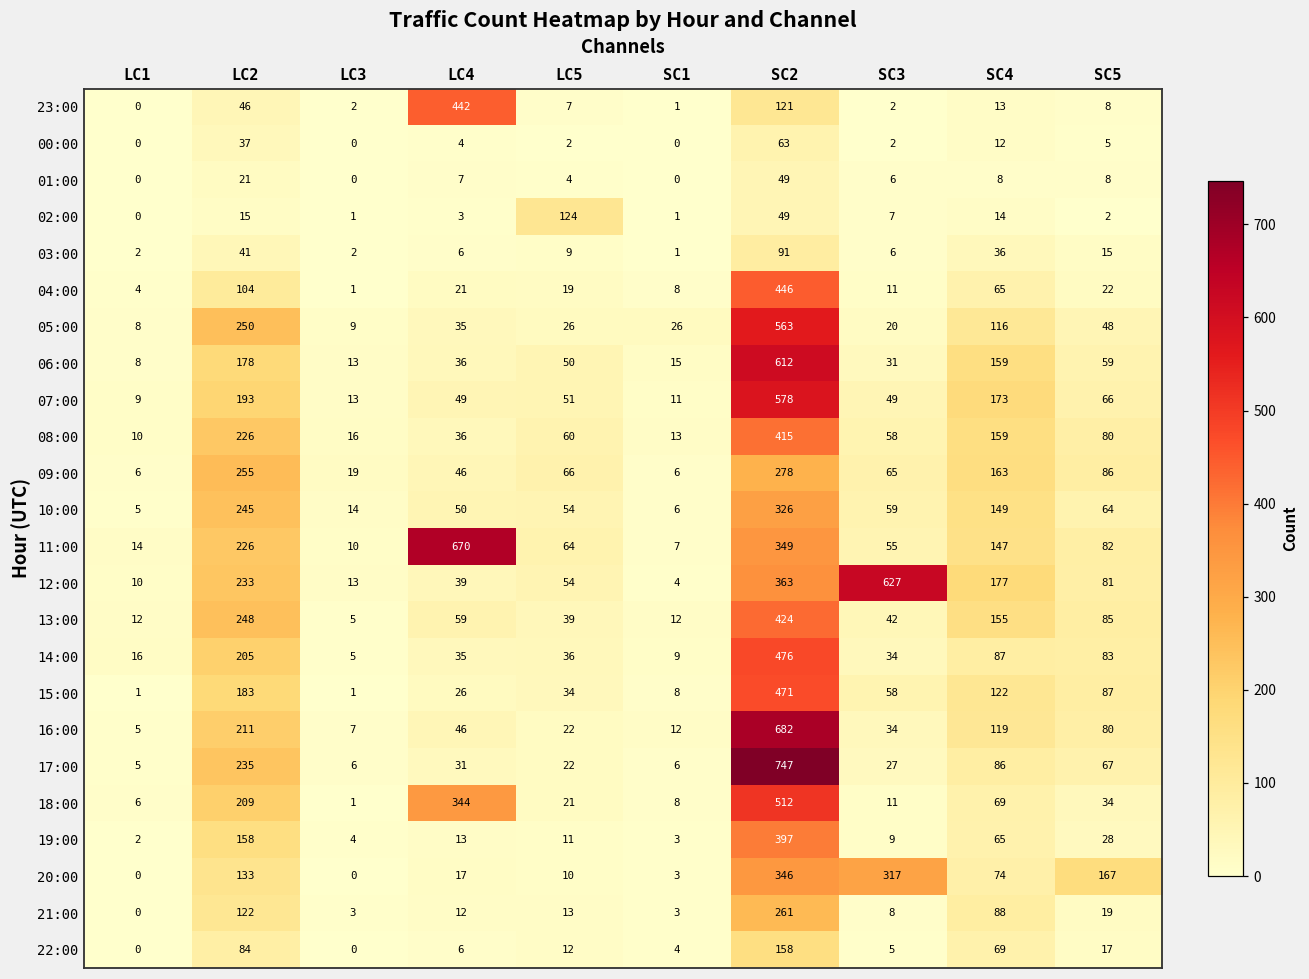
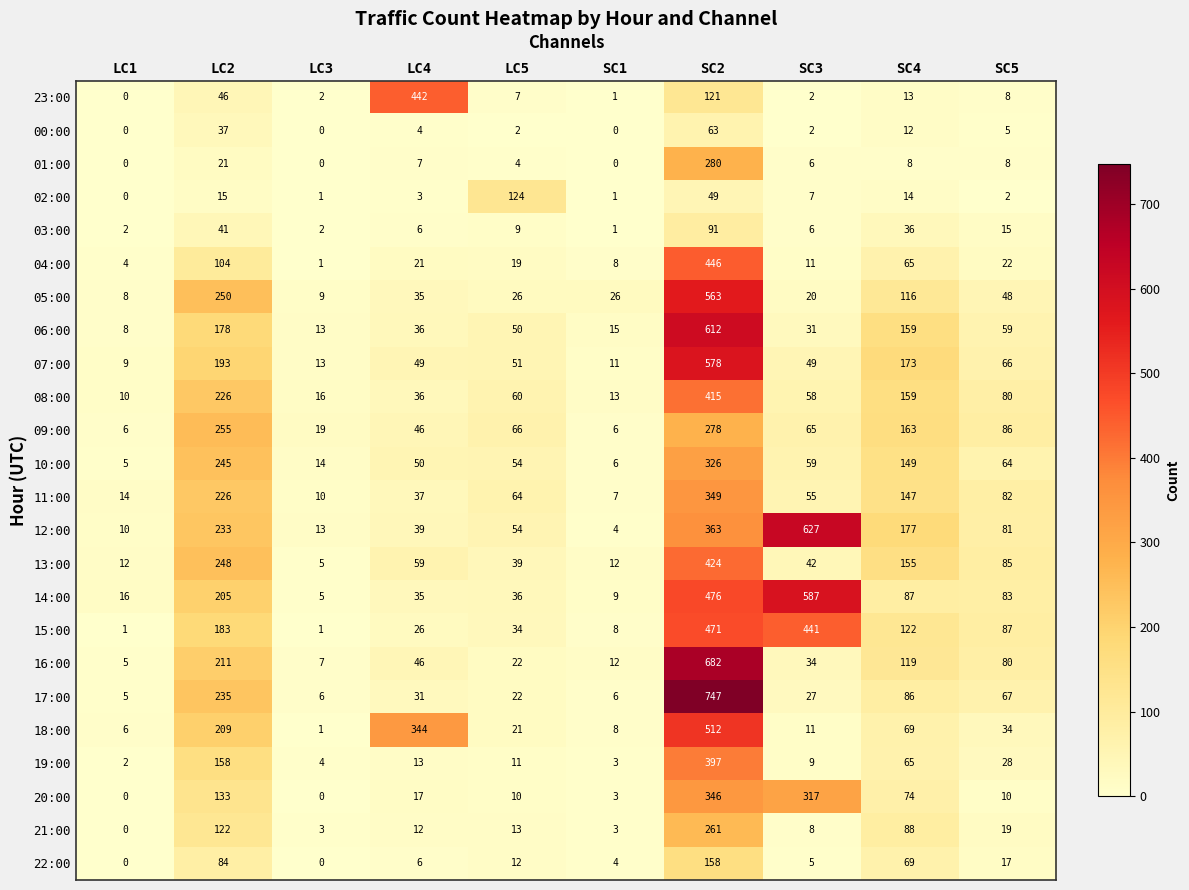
  {
    "01:00": {
      "LC1": 0,
      "LC2": 21,
      "LC3": 0,
      "LC4": 7,
      "LC5": 4,
      "SC1": 0,
-     "SC2": 49,
+     "SC2": 280,
      "SC3": 6,
      "SC4": 8,
      "SC5": 8
    },
    "11:00": {
      "LC1": 14,
      "LC2": 226,
      "LC3": 10,
-     "LC4": 670,
+     "LC4": 37,
      "LC5": 64,
      "SC1": 7,
      "SC2": 349,
      "SC3": 55,
      "SC4": 147,
      "SC5": 82
    },
    "14:00": {
      "LC1": 16,
      "LC2": 205,
      "LC3": 5,
      "LC4": 35,
      "LC5": 36,
      "SC1": 9,
      "SC2": 476,
-     "SC3": 34,
+     "SC3": 587,
      "SC4": 87,
      "SC5": 83
    },
    "15:00": {
      "LC1": 1,
      "LC2": 183,
      "LC3": 1,
      "LC4": 26,
      "LC5": 34,
      "SC1": 8,
      "SC2": 471,
-     "SC3": 58,
+     "SC3": 441,
      "SC4": 122,
      "SC5": 87
    },
    "20:00": {
      "LC1": 0,
      "LC2": 133,
      "LC3": 0,
      "LC4": 17,
      "LC5": 10,
      "SC1": 3,
      "SC2": 346,
      "SC3": 317,
      "SC4": 74,
-     "SC5": 167
+     "SC5": 10
    }
  }
